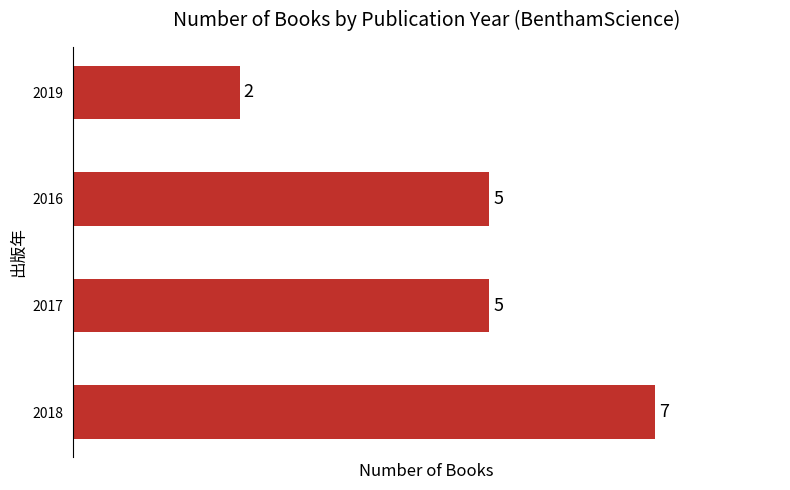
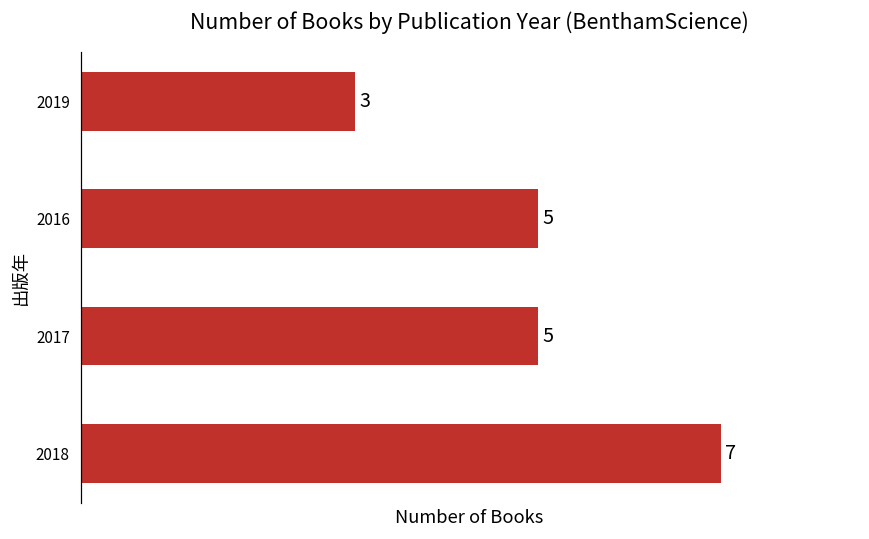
  {
-   "2019": 2,
+   "2019": 3,
    "2016": 5,
    "2017": 5,
    "2018": 7
  }
